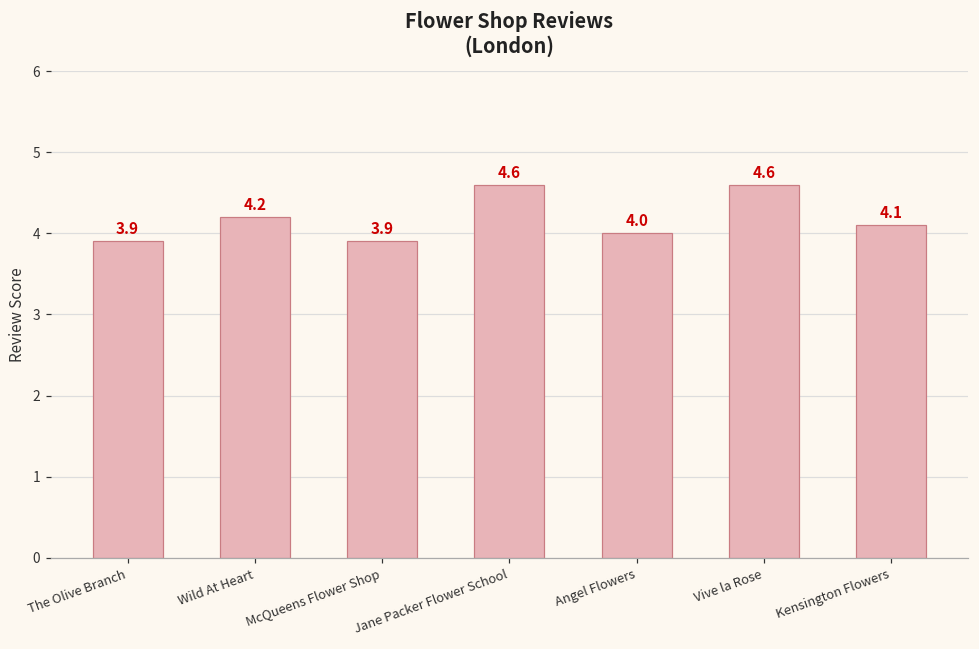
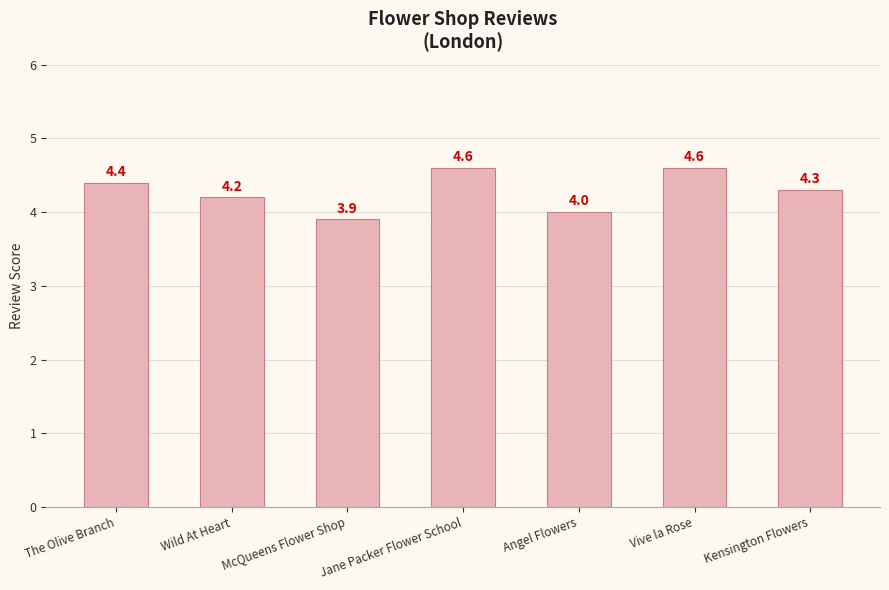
  {
-   "The Olive Branch": 3.9,
+   "The Olive Branch": 4.4,
    "Wild At Heart": 4.2,
    "McQueens Flower Shop": 3.9,
    "Jane Packer Flower School": 4.6,
    "Angel Flowers": 4.0,
    "Vive la Rose": 4.6,
-   "Kensington Flowers": 4.1
+   "Kensington Flowers": 4.3
  }
